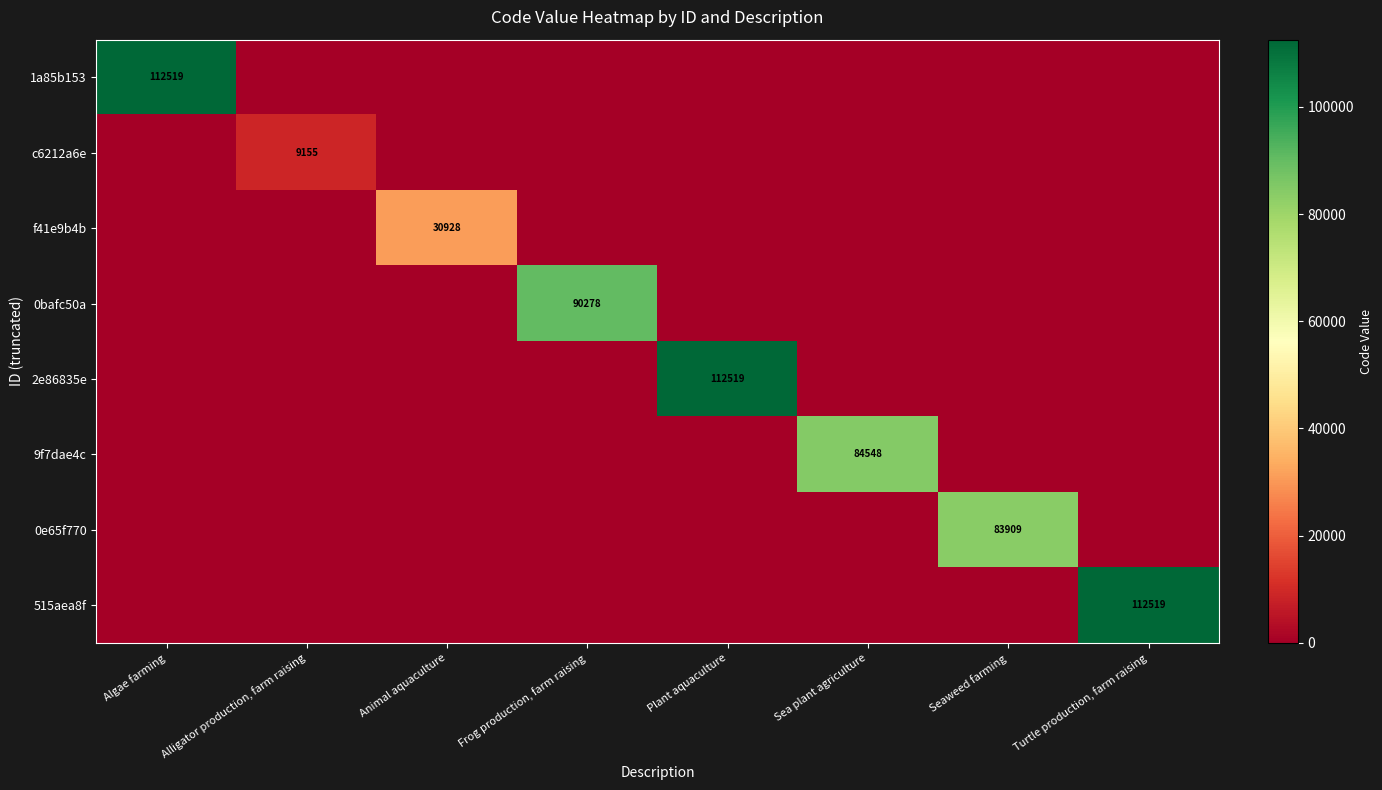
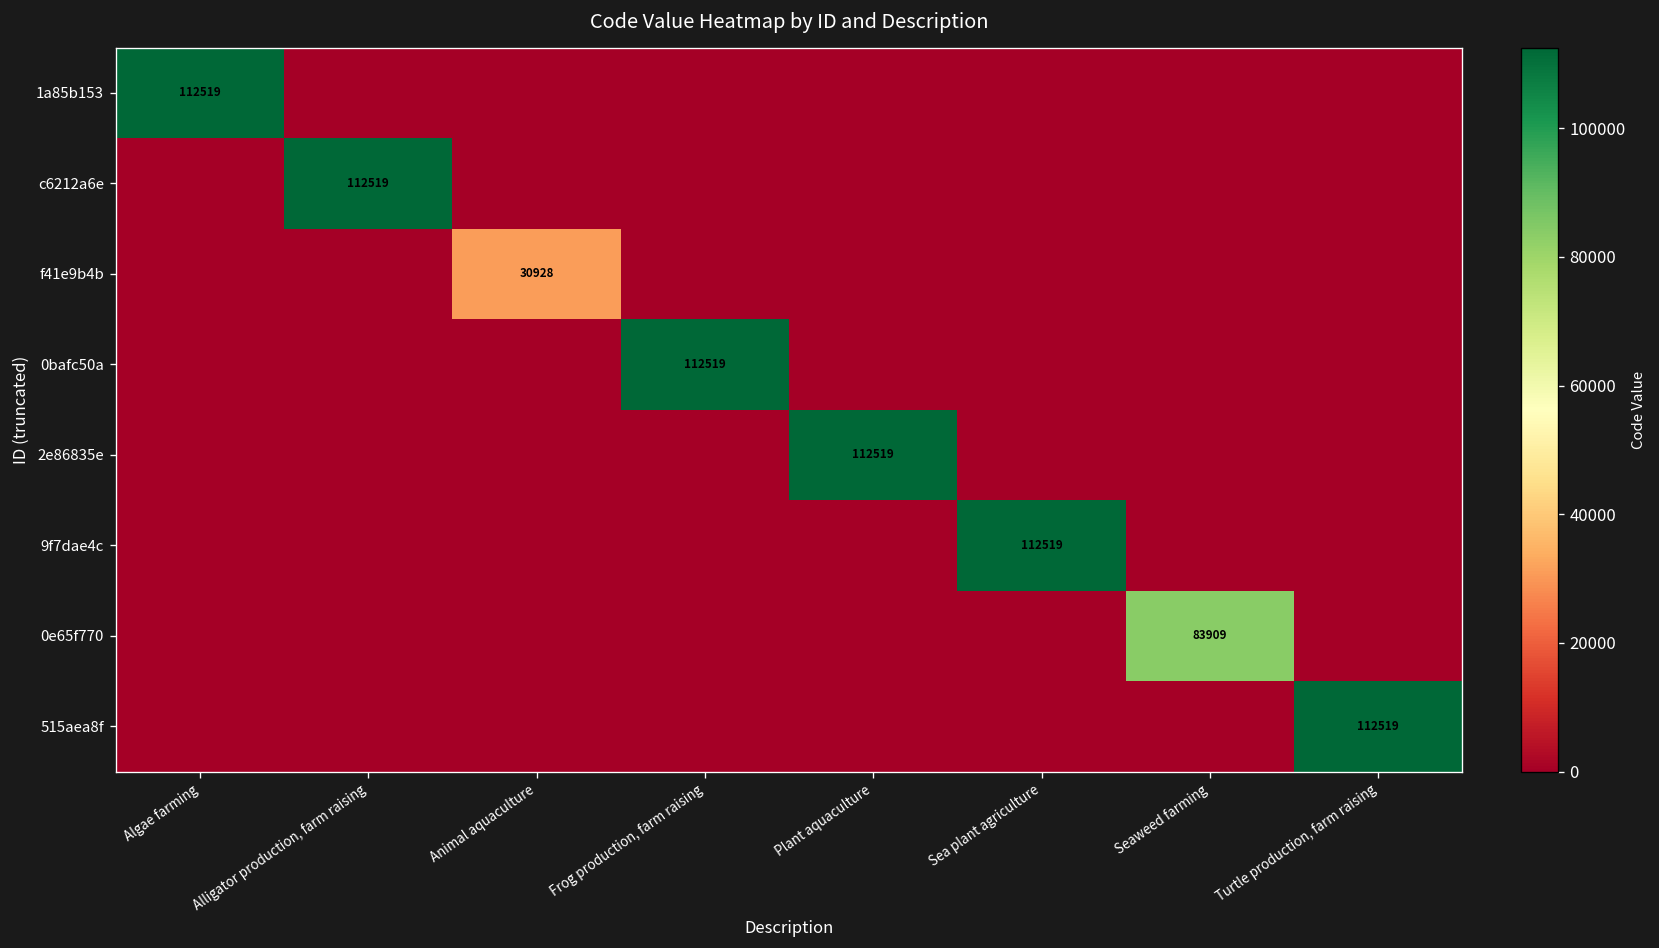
  {
    "1a85b153": {
      "Algae farming": 112519
    },
    "c6212a6e": {
-     "Alligator production, farm raising": 9155
+     "Alligator production, farm raising": 112519
    },
    "f41e9b4b": {
      "Animal aquaculture": 30928
    },
    "0bafc50a": {
-     "Frog production, farm raising": 90278
+     "Frog production, farm raising": 112519
    },
    "2e86835e": {
      "Plant aquaculture": 112519
    },
    "9f7dae4c": {
-     "Sea plant agriculture": 84548
+     "Sea plant agriculture": 112519
    },
    "0e65f770": {
      "Seaweed farming": 83909
    },
    "515aea8f": {
      "Turtle production, farm raising": 112519
    }
  }
